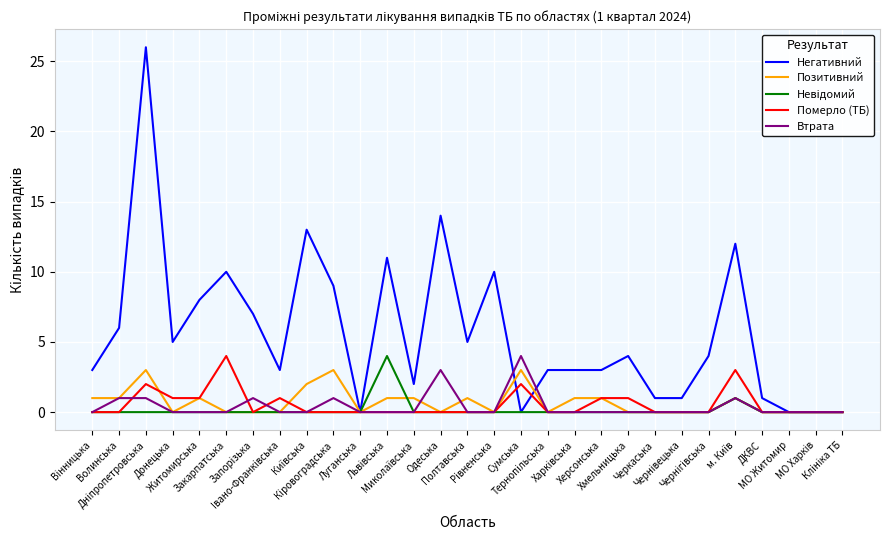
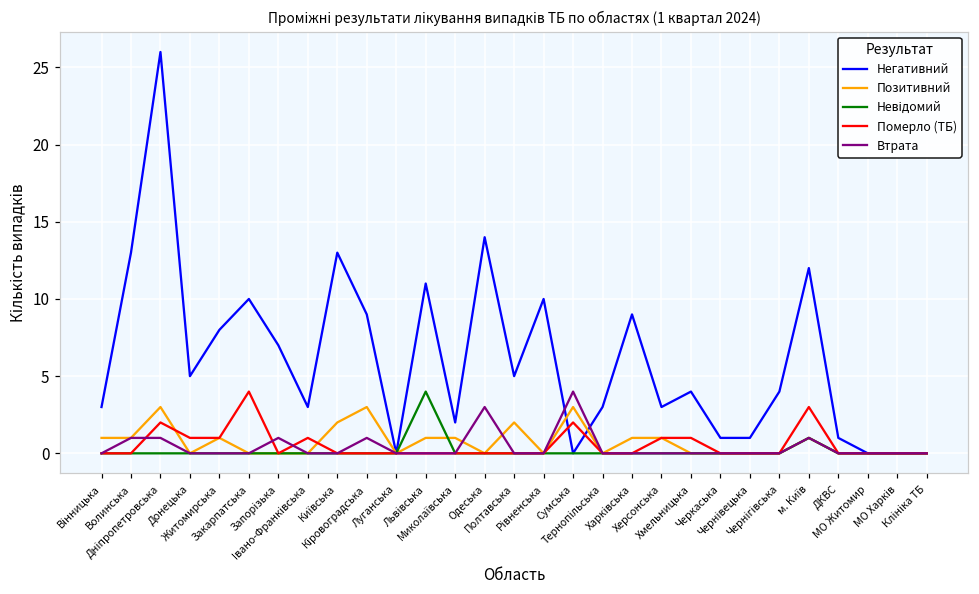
  {
    "Негативний": {
      "Вінницька": 3,
-     "Волинська": 6,
+     "Волинська": 13,
      "Дніпропетровська": 26,
      "Донецька": 5,
      "Житомирська": 8,
      "Закарпатська": 10,
      "Запорізька": 7,
      "Івано-Франківська": 3,
      "Київська": 13,
      "Кіровоградська": 9,
      "Львівська": 11,
      "Миколаївська": 2,
      "Одеська": 14,
      "Полтавська": 5,
      "Рівненська": 10,
      "Тернопільська": 3,
-     "Харківська": 3,
+     "Харківська": 9,
      "Херсонська": 3,
      "Хмельницька": 4,
      "Черкаська": 1,
      "Чернівецька": 1,
      "Чернігівська": 4,
      "м. Київ": 12,
      "ДКВС": 1
    },
    "Позитивний": {
      "Вінницька": 1,
      "Дніпропетровська": 3,
      "Київська": 2,
      "Кіровоградська": 3,
      "Львівська": 1,
      "Миколаївська": 1,
-     "Полтавська": 1,
+     "Полтавська": 2,
      "Сумська": 3,
      "Харківська": 1
    },
    "Невідомий": {
      "Дніпропетровська": 0,
      "Львівська": 4
    },
    "Померло (ТБ)": {
      "Дніпропетровська": 2,
      "Донецька": 1,
      "Закарпатська": 4,
      "Івано-Франківська": 1,
      "Сумська": 2,
      "Хмельницька": 1,
      "м. Київ": 3
    },
    "Втрата": {
      "Дніпропетровська": 1,
      "Запорізька": 1,
      "Кіровоградська": 1,
      "Одеська": 3,
      "Сумська": 4
    }
  }
